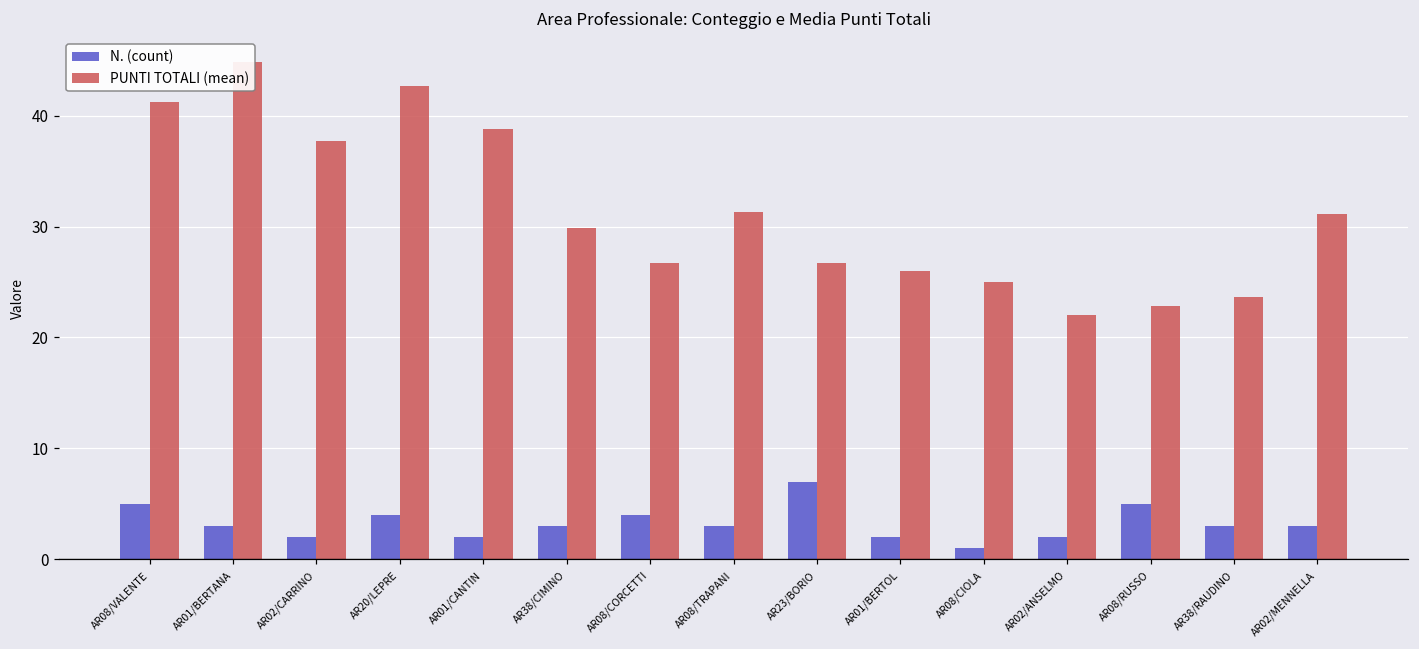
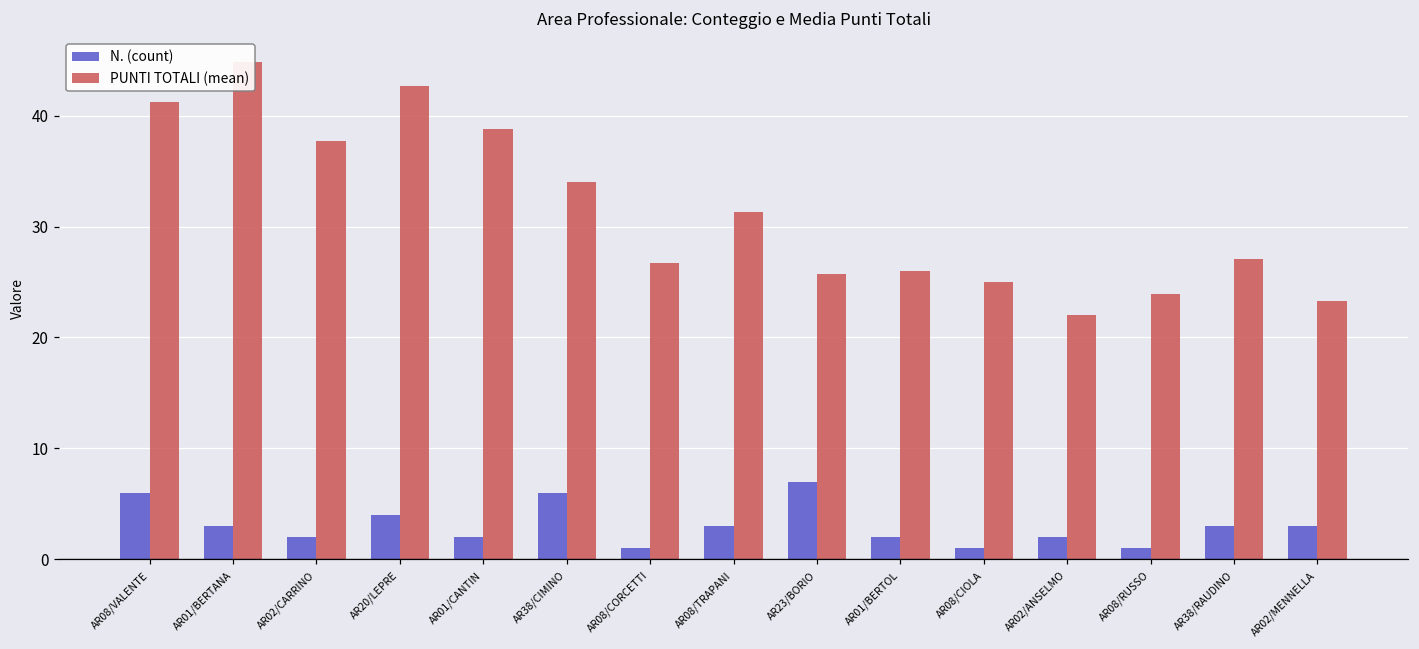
  {
    "N. (count)": {
-     "AR08/VALENTE": 5,
+     "AR08/VALENTE": 6,
      "AR01/BERTANA": 3,
      "AR02/CARRINO": 2,
      "AR20/LEPRE": 4,
      "AR01/CANTIN": 2,
-     "AR38/CIMINO": 3,
-     "AR08/CORCETTI": 4,
+     "AR38/CIMINO": 6,
+     "AR08/CORCETTI": 1,
      "AR08/TRAPANI": 3,
      "AR23/BORIO": 7,
      "AR01/BERTOL": 2,
      "AR08/CIOLA": 1,
      "AR02/ANSELMO": 2,
-     "AR08/RUSSO": 5,
+     "AR08/RUSSO": 1,
      "AR38/RAUDINO": 3,
      "AR02/MENNELLA": 3
    },
    "PUNTI TOTALI (mean)": {
      "AR08/VALENTE": 41.2,
      "AR02/CARRINO": 37.7,
      "AR20/LEPRE": 42.7,
      "AR01/CANTIN": 38.8,
-     "AR38/CIMINO": 29.9,
+     "AR38/CIMINO": 34.0,
      "AR08/CORCETTI": 26.7,
      "AR08/TRAPANI": 31.3,
-     "AR23/BORIO": 26.7,
+     "AR23/BORIO": 25.7,
      "AR01/BERTOL": 26.0,
      "AR08/CIOLA": 25.0,
      "AR02/ANSELMO": 22.0,
-     "AR08/RUSSO": 22.8,
-     "AR38/RAUDINO": 23.6,
-     "AR02/MENNELLA": 31.1
+     "AR08/RUSSO": 23.9,
+     "AR38/RAUDINO": 27.1,
+     "AR02/MENNELLA": 23.3
    }
  }
